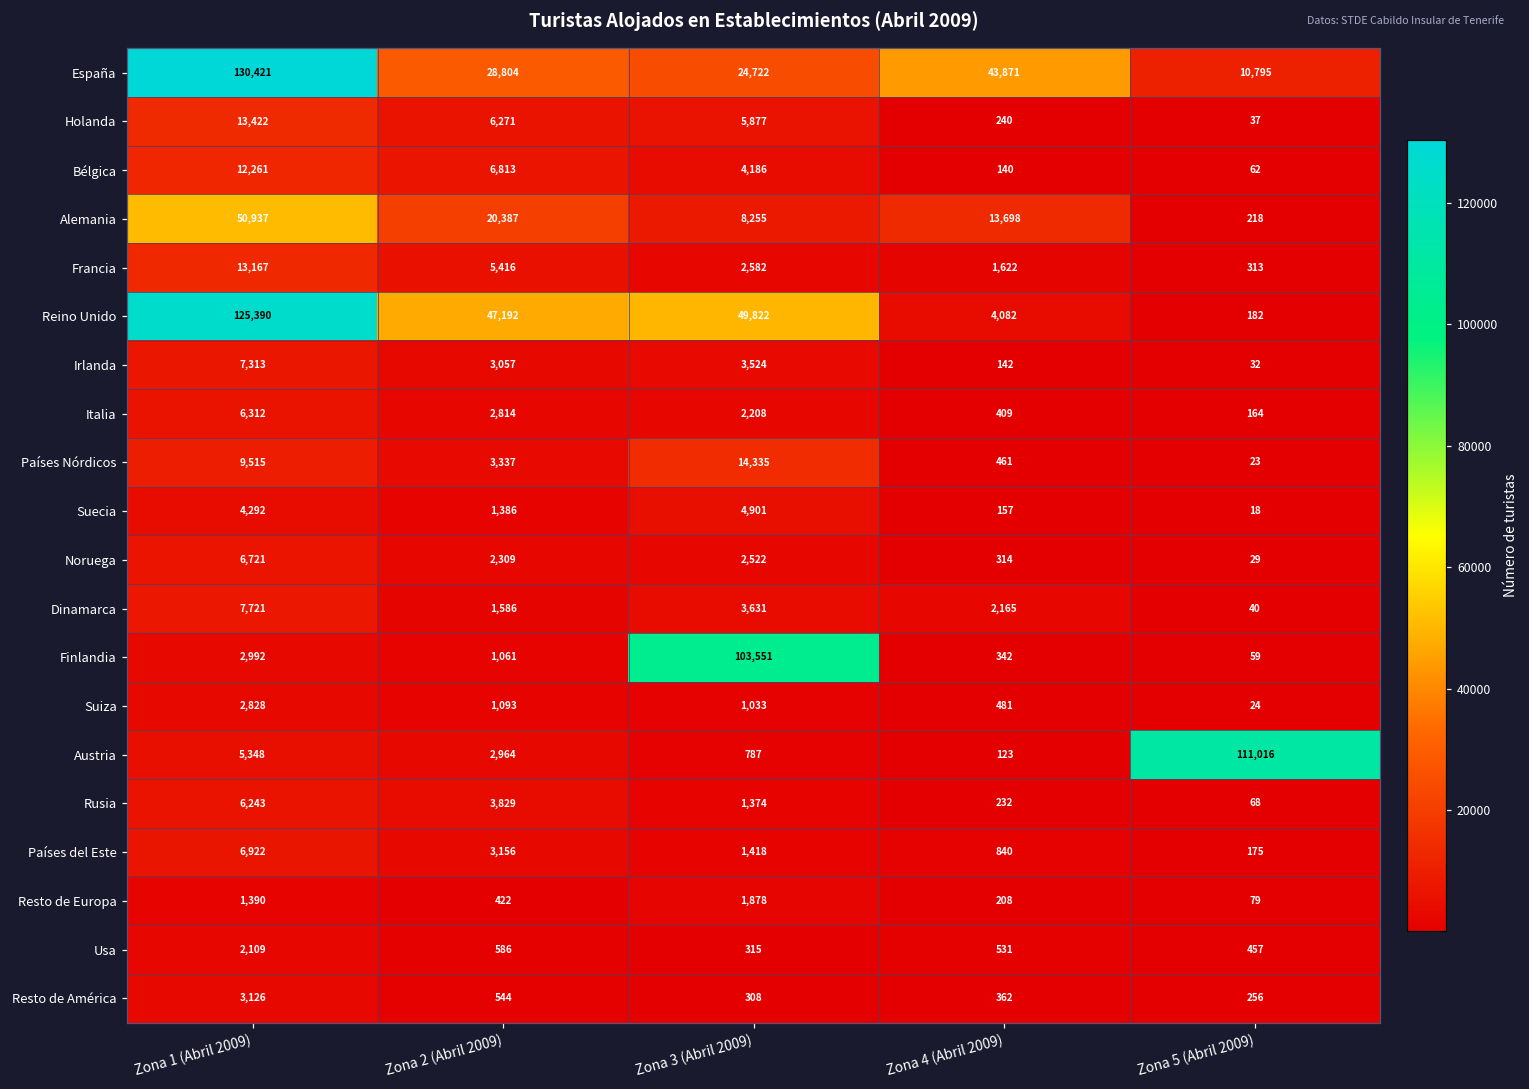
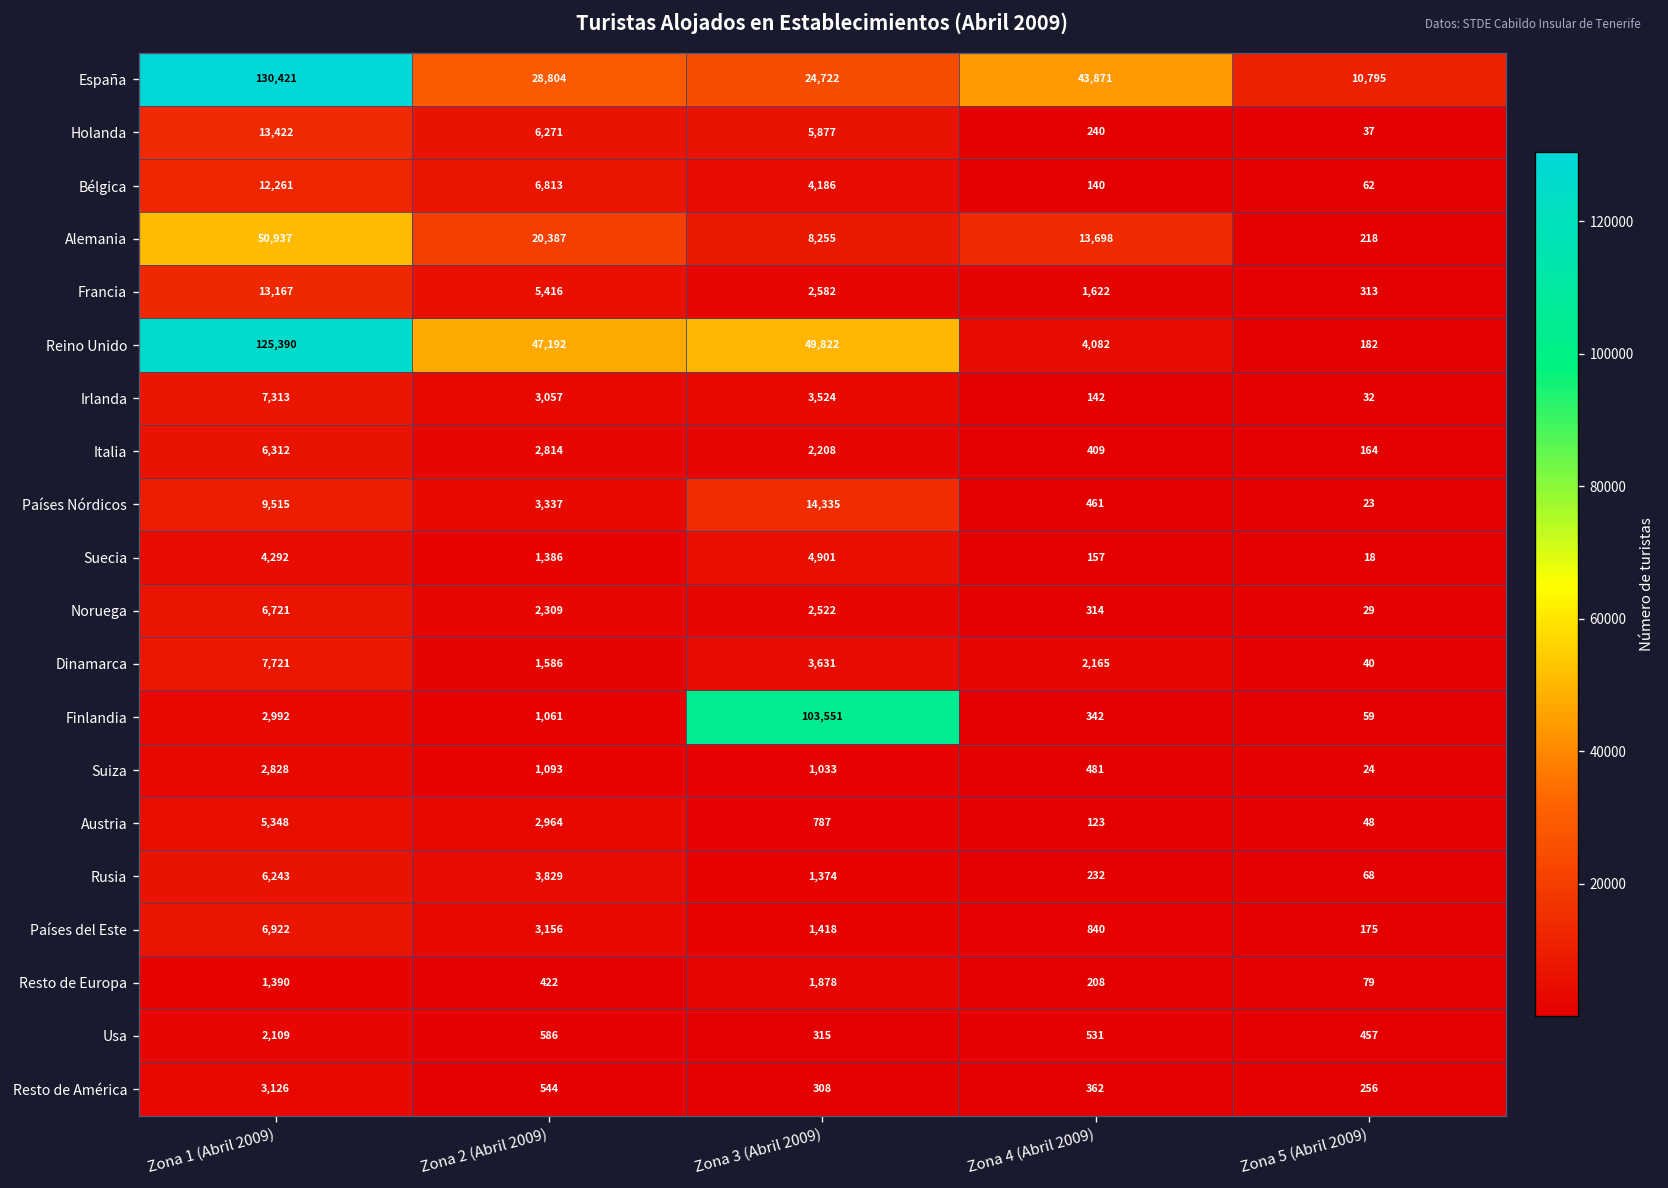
  {
    "España": {
      "Zona 1 (Abril 2009)": "130,421",
      "Zona 2 (Abril 2009)": "28,804",
      "Zona 3 (Abril 2009)": "24,722",
      "Zona 4 (Abril 2009)": "43,871",
      "Zona 5 (Abril 2009)": "10,795"
    },
    "Holanda": {
      "Zona 1 (Abril 2009)": "13,422",
      "Zona 2 (Abril 2009)": "6,271",
      "Zona 3 (Abril 2009)": "5,877",
      "Zona 4 (Abril 2009)": "240",
      "Zona 5 (Abril 2009)": "37"
    },
    "Bélgica": {
      "Zona 1 (Abril 2009)": "12,261",
      "Zona 2 (Abril 2009)": "6,813",
      "Zona 3 (Abril 2009)": "4,186",
      "Zona 4 (Abril 2009)": "140",
      "Zona 5 (Abril 2009)": "62"
    },
    "Alemania": {
      "Zona 1 (Abril 2009)": "50,937",
      "Zona 2 (Abril 2009)": "20,387",
      "Zona 3 (Abril 2009)": "8,255",
      "Zona 4 (Abril 2009)": "13,698",
      "Zona 5 (Abril 2009)": "218"
    },
    "Francia": {
      "Zona 1 (Abril 2009)": "13,167",
      "Zona 2 (Abril 2009)": "5,416",
      "Zona 3 (Abril 2009)": "2,582",
      "Zona 4 (Abril 2009)": "1,622",
      "Zona 5 (Abril 2009)": "313"
    },
    "Reino Unido": {
      "Zona 1 (Abril 2009)": "125,390",
      "Zona 2 (Abril 2009)": "47,192",
      "Zona 3 (Abril 2009)": "49,822",
      "Zona 4 (Abril 2009)": "4,082",
      "Zona 5 (Abril 2009)": "182"
    },
    "Irlanda": {
      "Zona 1 (Abril 2009)": "7,313",
      "Zona 2 (Abril 2009)": "3,057",
      "Zona 3 (Abril 2009)": "3,524",
      "Zona 4 (Abril 2009)": "142",
      "Zona 5 (Abril 2009)": "32"
    },
    "Italia": {
      "Zona 1 (Abril 2009)": "6,312",
      "Zona 2 (Abril 2009)": "2,814",
      "Zona 3 (Abril 2009)": "2,208",
      "Zona 4 (Abril 2009)": "409",
      "Zona 5 (Abril 2009)": "164"
    },
    "Países Nórdicos": {
      "Zona 1 (Abril 2009)": "9,515",
      "Zona 2 (Abril 2009)": "3,337",
      "Zona 3 (Abril 2009)": "14,335",
      "Zona 4 (Abril 2009)": "461",
      "Zona 5 (Abril 2009)": "23"
    },
    "Suecia": {
      "Zona 1 (Abril 2009)": "4,292",
      "Zona 2 (Abril 2009)": "1,386",
      "Zona 3 (Abril 2009)": "4,901",
      "Zona 4 (Abril 2009)": "157",
      "Zona 5 (Abril 2009)": "18"
    },
    "Noruega": {
      "Zona 1 (Abril 2009)": "6,721",
      "Zona 2 (Abril 2009)": "2,309",
      "Zona 3 (Abril 2009)": "2,522",
      "Zona 4 (Abril 2009)": "314",
      "Zona 5 (Abril 2009)": "29"
    },
    "Dinamarca": {
      "Zona 1 (Abril 2009)": "7,721",
      "Zona 2 (Abril 2009)": "1,586",
      "Zona 3 (Abril 2009)": "3,631",
      "Zona 4 (Abril 2009)": "2,165",
      "Zona 5 (Abril 2009)": "40"
    },
    "Finlandia": {
      "Zona 1 (Abril 2009)": "2,992",
      "Zona 2 (Abril 2009)": "1,061",
      "Zona 3 (Abril 2009)": "103,551",
      "Zona 4 (Abril 2009)": "342",
      "Zona 5 (Abril 2009)": "59"
    },
    "Suiza": {
      "Zona 1 (Abril 2009)": "2,828",
      "Zona 2 (Abril 2009)": "1,093",
      "Zona 3 (Abril 2009)": "1,033",
      "Zona 4 (Abril 2009)": "481",
      "Zona 5 (Abril 2009)": "24"
    },
    "Austria": {
      "Zona 1 (Abril 2009)": "5,348",
      "Zona 2 (Abril 2009)": "2,964",
      "Zona 3 (Abril 2009)": "787",
      "Zona 4 (Abril 2009)": "123",
-     "Zona 5 (Abril 2009)": "111,016"
+     "Zona 5 (Abril 2009)": "48"
    },
    "Rusia": {
      "Zona 1 (Abril 2009)": "6,243",
      "Zona 2 (Abril 2009)": "3,829",
      "Zona 3 (Abril 2009)": "1,374",
      "Zona 4 (Abril 2009)": "232",
      "Zona 5 (Abril 2009)": "68"
    },
    "Países del Este": {
      "Zona 1 (Abril 2009)": "6,922",
      "Zona 2 (Abril 2009)": "3,156",
      "Zona 3 (Abril 2009)": "1,418",
      "Zona 4 (Abril 2009)": "840",
      "Zona 5 (Abril 2009)": "175"
    },
    "Resto de Europa": {
      "Zona 1 (Abril 2009)": "1,390",
      "Zona 2 (Abril 2009)": "422",
      "Zona 3 (Abril 2009)": "1,878",
      "Zona 4 (Abril 2009)": "208",
      "Zona 5 (Abril 2009)": "79"
    },
    "Usa": {
      "Zona 1 (Abril 2009)": "2,109",
      "Zona 2 (Abril 2009)": "586",
      "Zona 3 (Abril 2009)": "315",
      "Zona 4 (Abril 2009)": "531",
      "Zona 5 (Abril 2009)": "457"
    },
    "Resto de América": {
      "Zona 1 (Abril 2009)": "3,126",
      "Zona 2 (Abril 2009)": "544",
      "Zona 3 (Abril 2009)": "308",
      "Zona 4 (Abril 2009)": "362",
      "Zona 5 (Abril 2009)": "256"
    }
  }
